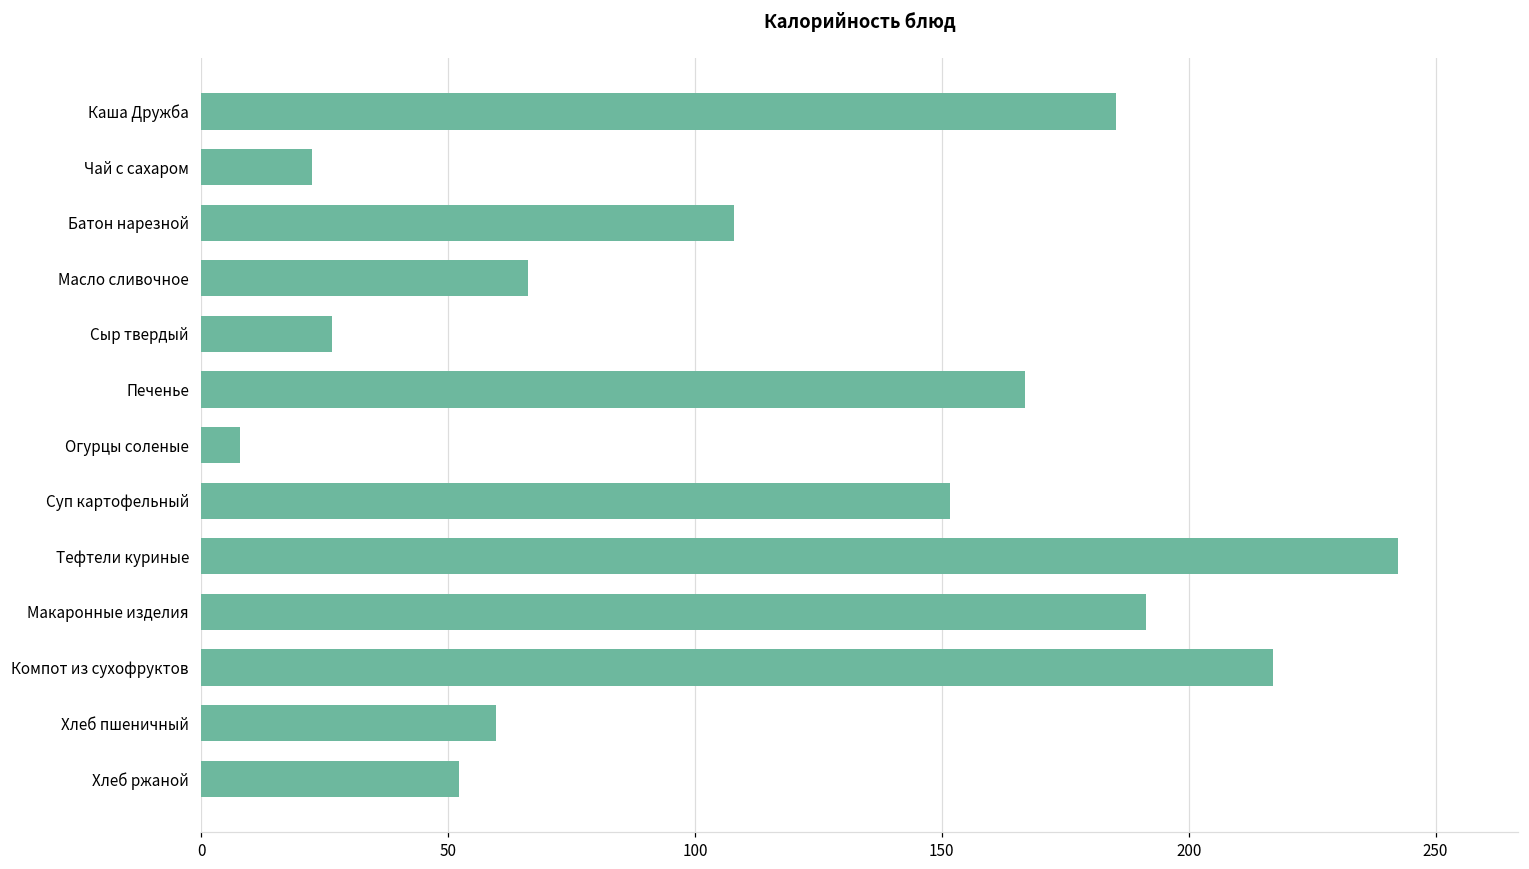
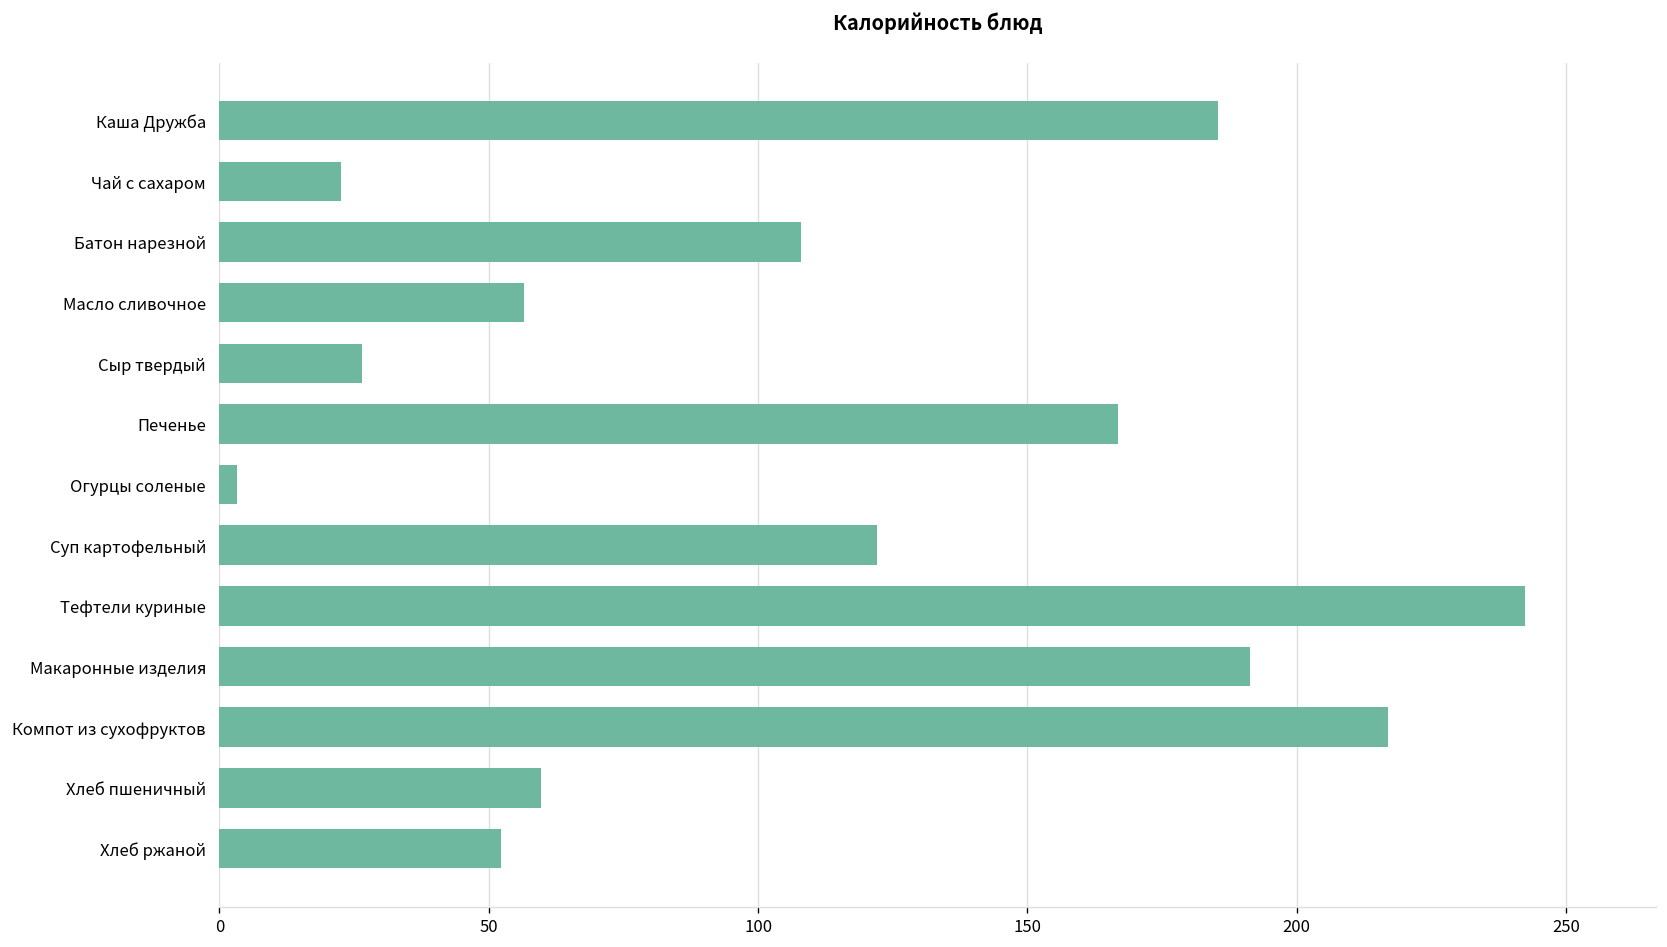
  {
    "Каша Дружба": 185,
    "Чай с сахаром": 23,
    "Батон нарезной": 108,
-   "Масло сливочное": 66,
+   "Масло сливочное": 57,
    "Сыр твердый": 27,
    "Печенье": 167,
-   "Огурцы соленые": 8,
-   "Суп картофельный": 152,
+   "Огурцы соленые": 3,
+   "Суп картофельный": 122,
    "Тефтели куриные": 242,
    "Макаронные изделия": 191,
    "Компот из сухофруктов": 217,
    "Хлеб пшеничный": 60,
    "Хлеб ржаной": 52
  }
